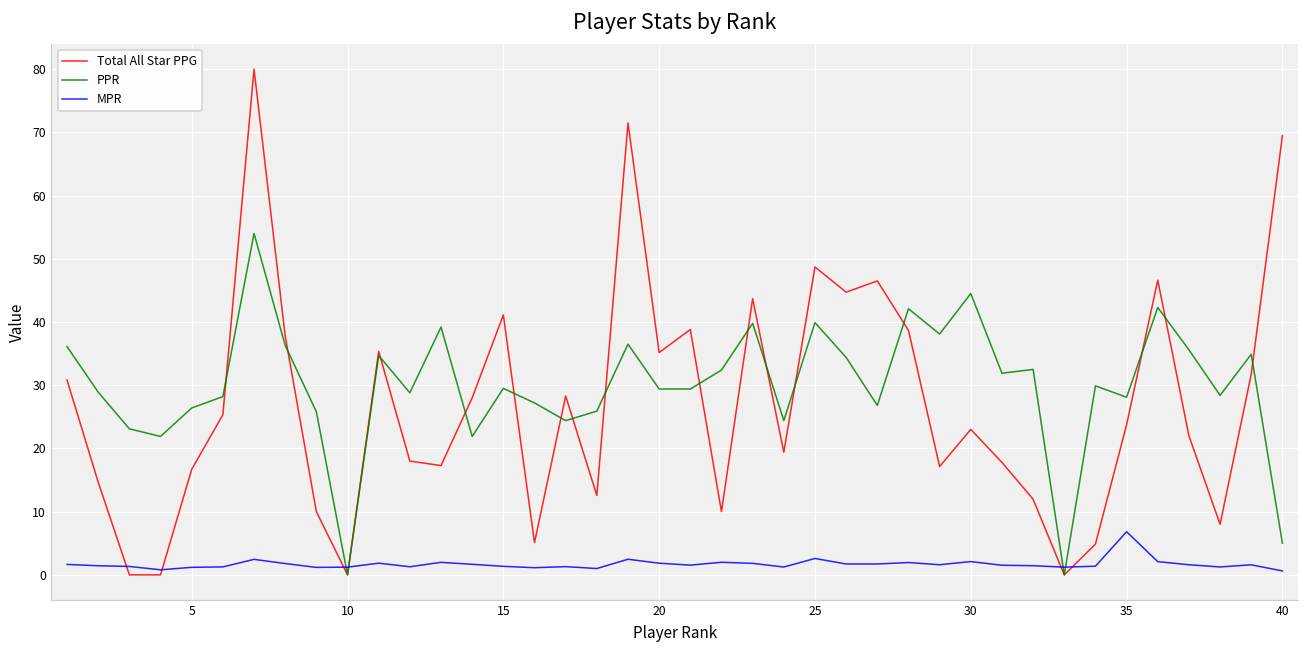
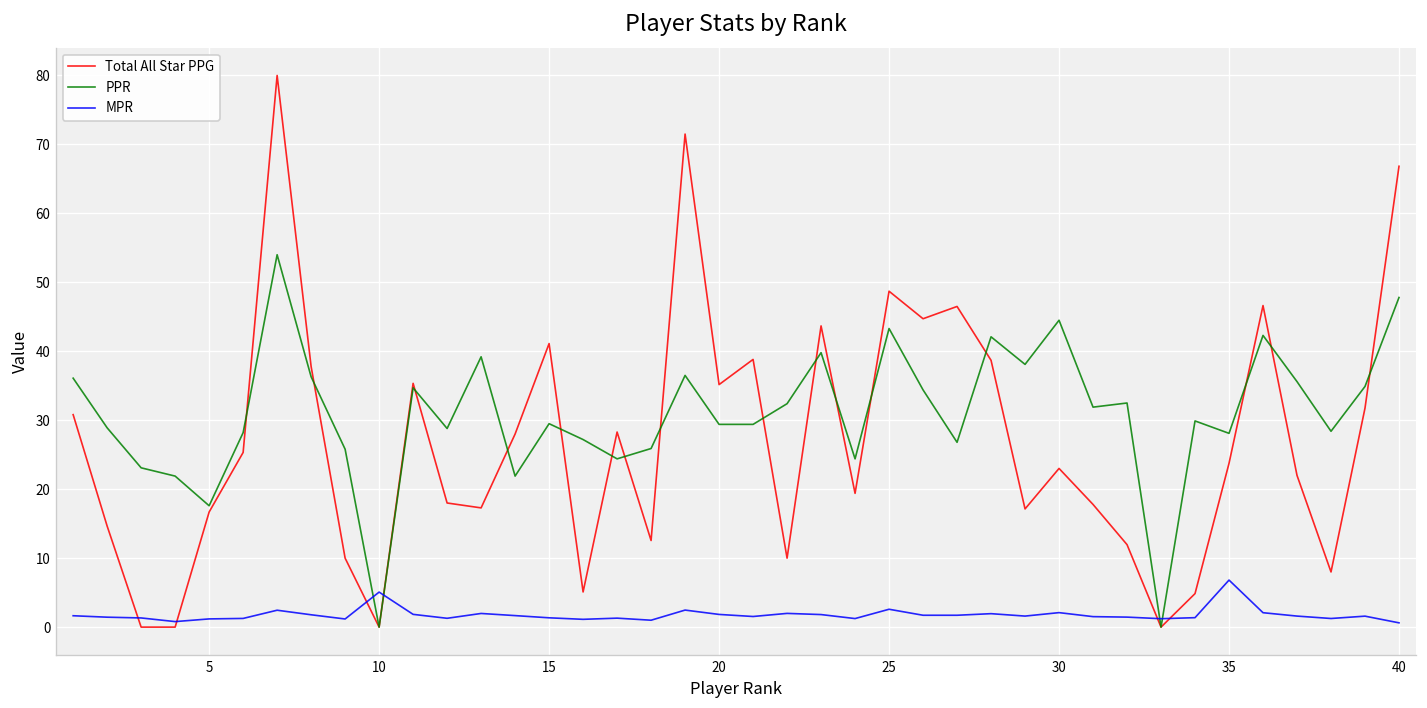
  {
    "Total All Star PPG": {
      "5": 17,
      "15": 41,
      "20": 35,
      "25": 49,
      "30": 23,
      "35": 24,
-     "40": 69
+     "40": 67
    },
    "PPR": {
-     "5": 26,
+     "5": 18,
      "15": 30,
      "20": 29,
-     "25": 40,
+     "25": 43,
      "30": 45,
      "35": 28,
-     "40": 5
+     "40": 48
    },
    "MPR": {
      "5": 1,
-     "10": 1,
+     "10": 5,
      "15": 1,
      "20": 2,
      "25": 3,
      "30": 2,
      "35": 7,
      "40": 1
    }
  }
